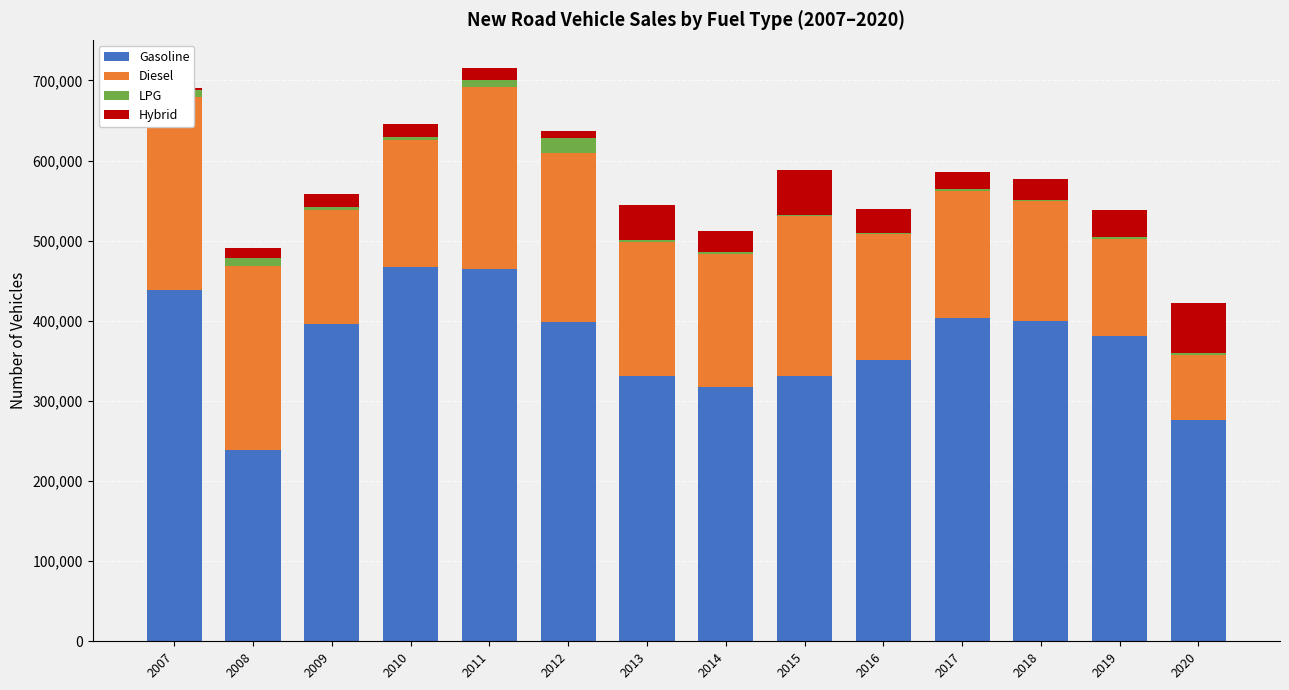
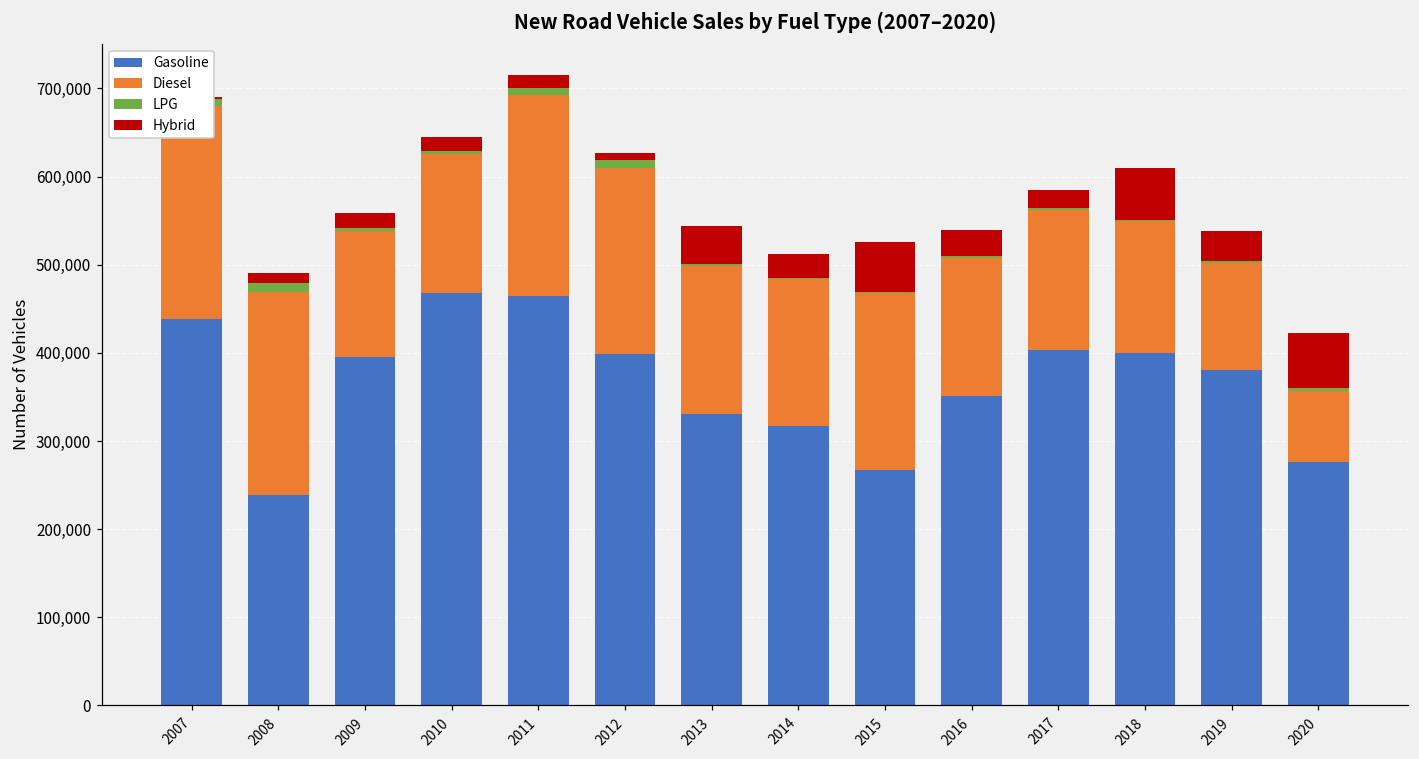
  {
    "Gasoline": {
      "2007": "440,000",
      "2008": "240,000",
      "2009": "400,000",
      "2010": "470,000",
      "2011": "460,000",
      "2012": "400,000",
      "2013": "330,000",
      "2014": "320,000",
-     "2015": "330,000",
+     "2015": "270,000",
      "2016": "350,000",
      "2017": "400,000",
      "2018": "400,000",
      "2019": "380,000",
      "2020": "280,000"
    },
    "Diesel": {
      "2008": "230,000",
      "2009": "140,000",
      "2010": "160,000",
      "2011": "230,000",
      "2012": "210,000",
      "2013": "170,000",
      "2014": "170,000",
      "2015": "200,000",
      "2016": "160,000",
      "2017": "160,000",
      "2018": "150,000",
      "2019": "120,000",
      "2020": "80,000"
    },
    "LPG": {
      "2008": "10,000",
      "2009": "0",
      "2010": "0",
      "2011": "10,000",
-     "2012": "20,000"
+     "2012": "10,000"
    },
    "Hybrid": {
      "2008": "10,000",
      "2009": "20,000",
      "2010": "20,000",
      "2011": "10,000",
      "2012": "10,000",
      "2013": "40,000",
      "2014": "30,000",
      "2015": "60,000",
      "2016": "30,000",
      "2017": "20,000",
-     "2018": "30,000",
+     "2018": "60,000",
      "2019": "30,000",
      "2020": "60,000"
    }
  }
